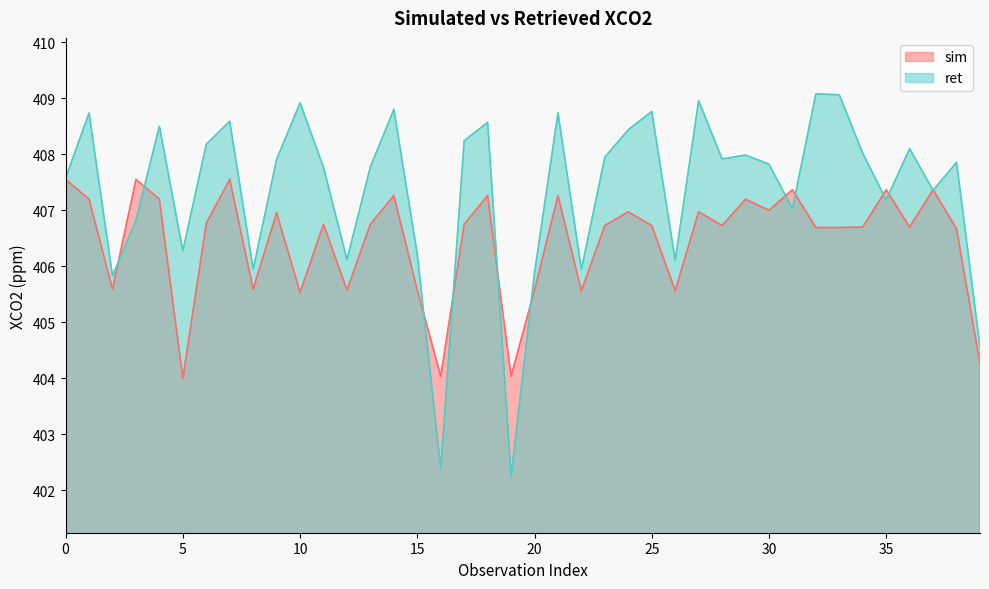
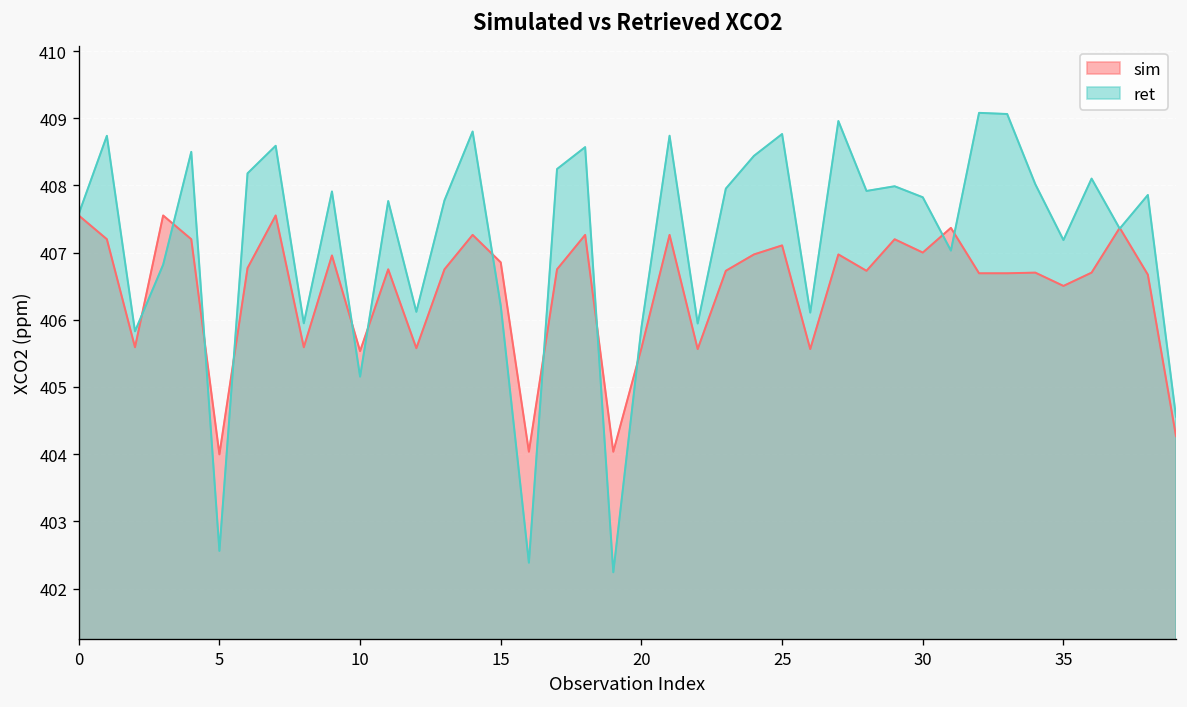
  {
    "sim": {
      "5": 404.0,
      "10": 405.5,
-     "15": 405.6,
+     "15": 406.9,
      "20": 405.6,
-     "25": 406.7,
+     "25": 407.1,
      "30": 407.0,
-     "35": 407.4
+     "35": 406.5
    },
    "ret": {
-     "5": 406.3,
-     "10": 408.9,
+     "5": 402.6,
+     "10": 405.2,
      "15": 406.2,
      "20": 405.9,
      "25": 408.8,
      "30": 407.8,
      "35": 407.2
    }
  }
